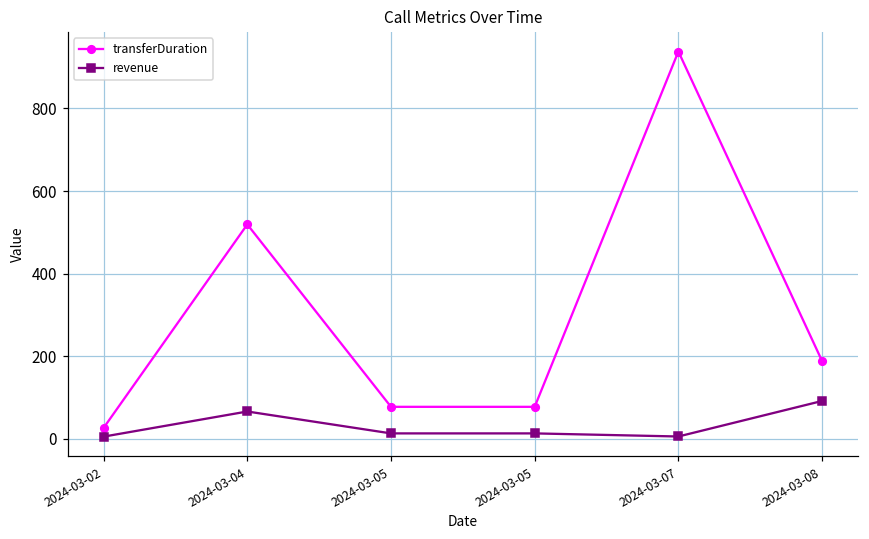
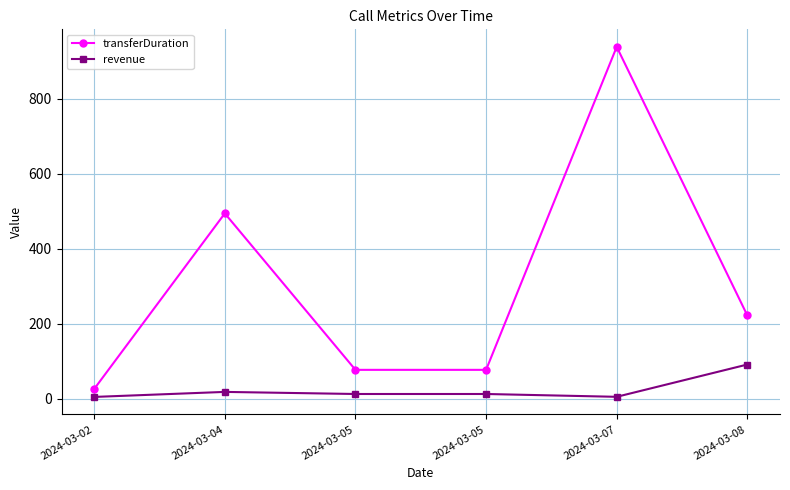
  {
    "transferDuration": {
      "2024-03-02": 30,
-     "2024-03-04": 520,
+     "2024-03-04": 490,
      "2024-03-07": 940,
-     "2024-03-08": 190
+     "2024-03-08": 220
    },
    "revenue": {
      "2024-03-02": 0,
-     "2024-03-04": 70,
+     "2024-03-04": 20,
      "2024-03-07": 10,
      "2024-03-08": 90
    }
  }
